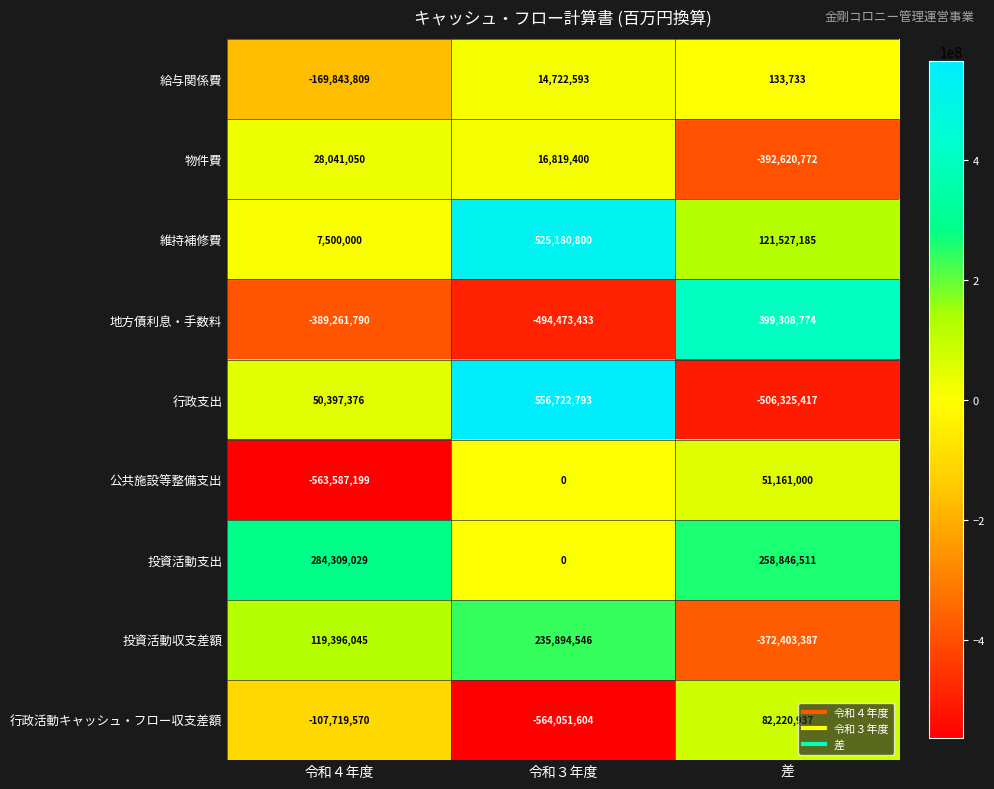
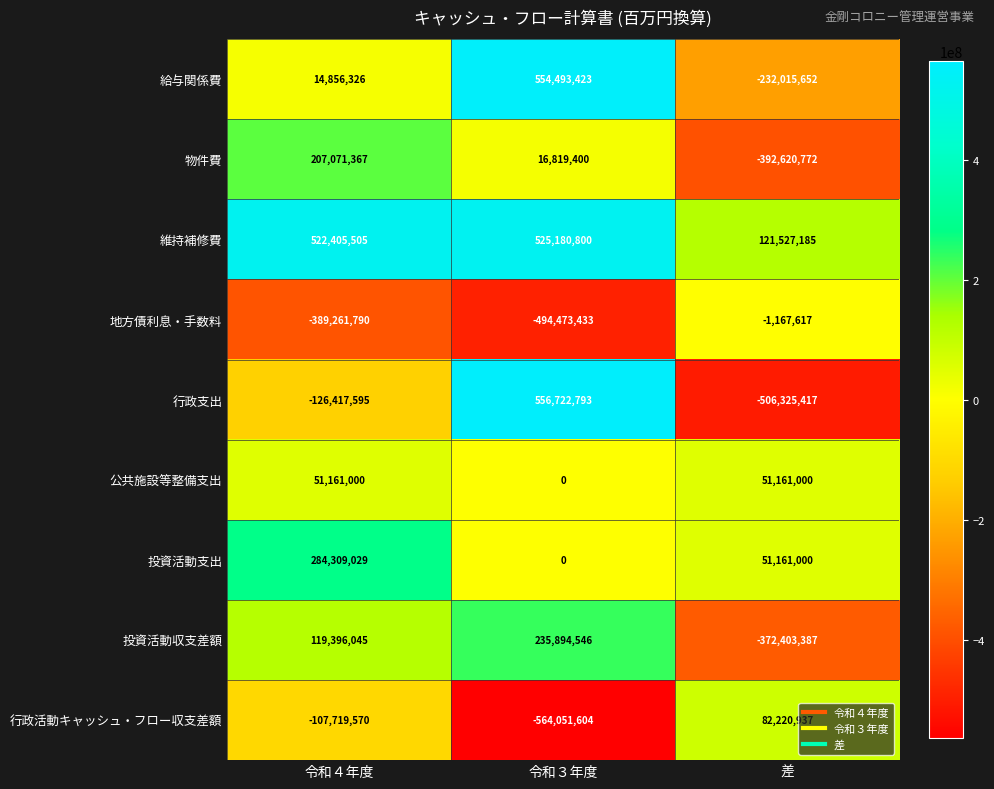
  {
    "給与関係費": {
-     "令和４年度": "-169,843,809",
-     "令和３年度": "14,722,593",
-     "差": "133,733"
+     "令和４年度": "14,856,326",
+     "令和３年度": "554,493,423",
+     "差": "-232,015,652"
    },
    "物件費": {
-     "令和４年度": "28,041,050",
+     "令和４年度": "207,071,367",
      "令和３年度": "16,819,400",
      "差": "-392,620,772"
    },
    "維持補修費": {
-     "令和４年度": "7,500,000",
+     "令和４年度": "522,405,505",
      "令和３年度": "525,180,800",
      "差": "121,527,185"
    },
    "地方債利息・手数料": {
      "令和４年度": "-389,261,790",
      "令和３年度": "-494,473,433",
-     "差": "399,308,774"
+     "差": "-1,167,617"
    },
    "行政支出": {
-     "令和４年度": "50,397,376",
+     "令和４年度": "-126,417,595",
      "令和３年度": "556,722,793",
      "差": "-506,325,417"
    },
    "公共施設等整備支出": {
-     "令和４年度": "-563,587,199",
+     "令和４年度": "51,161,000",
      "令和３年度": "0",
      "差": "51,161,000"
    },
    "投資活動支出": {
      "令和４年度": "284,309,029",
      "令和３年度": "0",
-     "差": "258,846,511"
+     "差": "51,161,000"
    },
    "投資活動収支差額": {
      "令和４年度": "119,396,045",
      "令和３年度": "235,894,546",
      "差": "-372,403,387"
    },
    "行政活動キャッシュ・フロー収支差額": {
      "令和４年度": "-107,719,570",
      "令和３年度": "-564,051,604"
    }
  }
